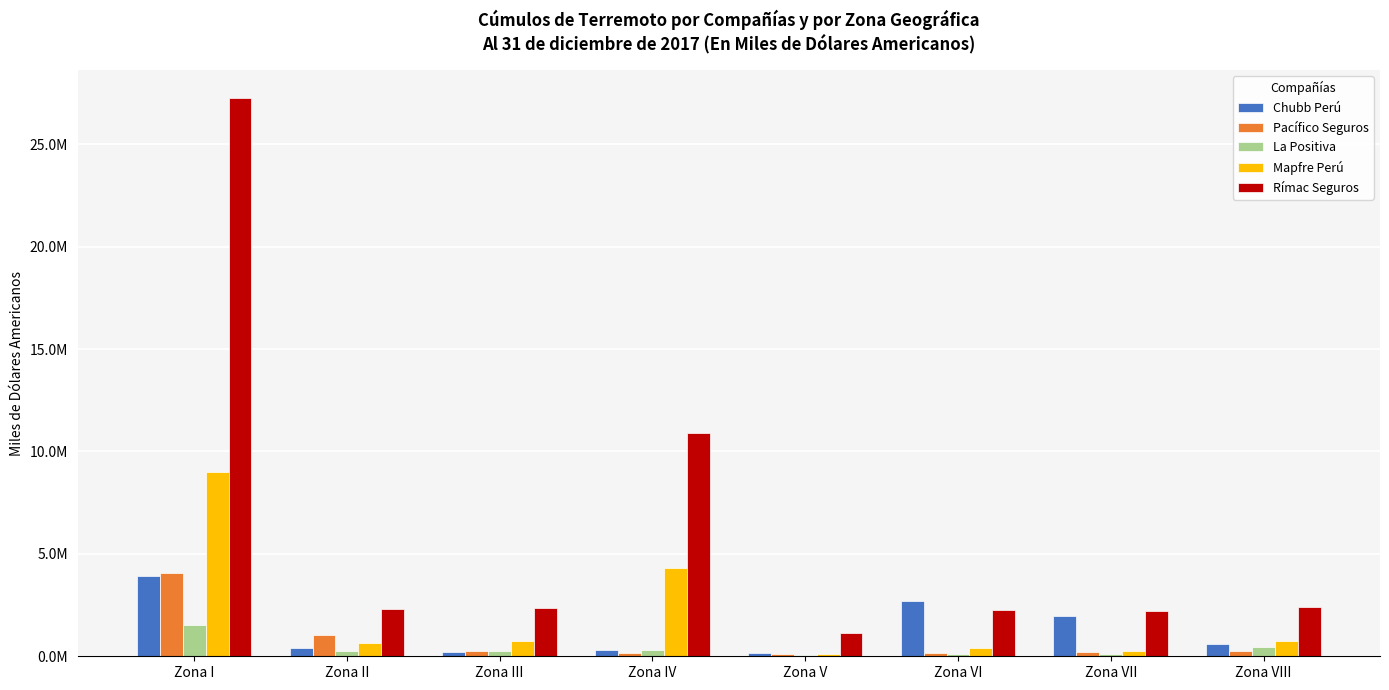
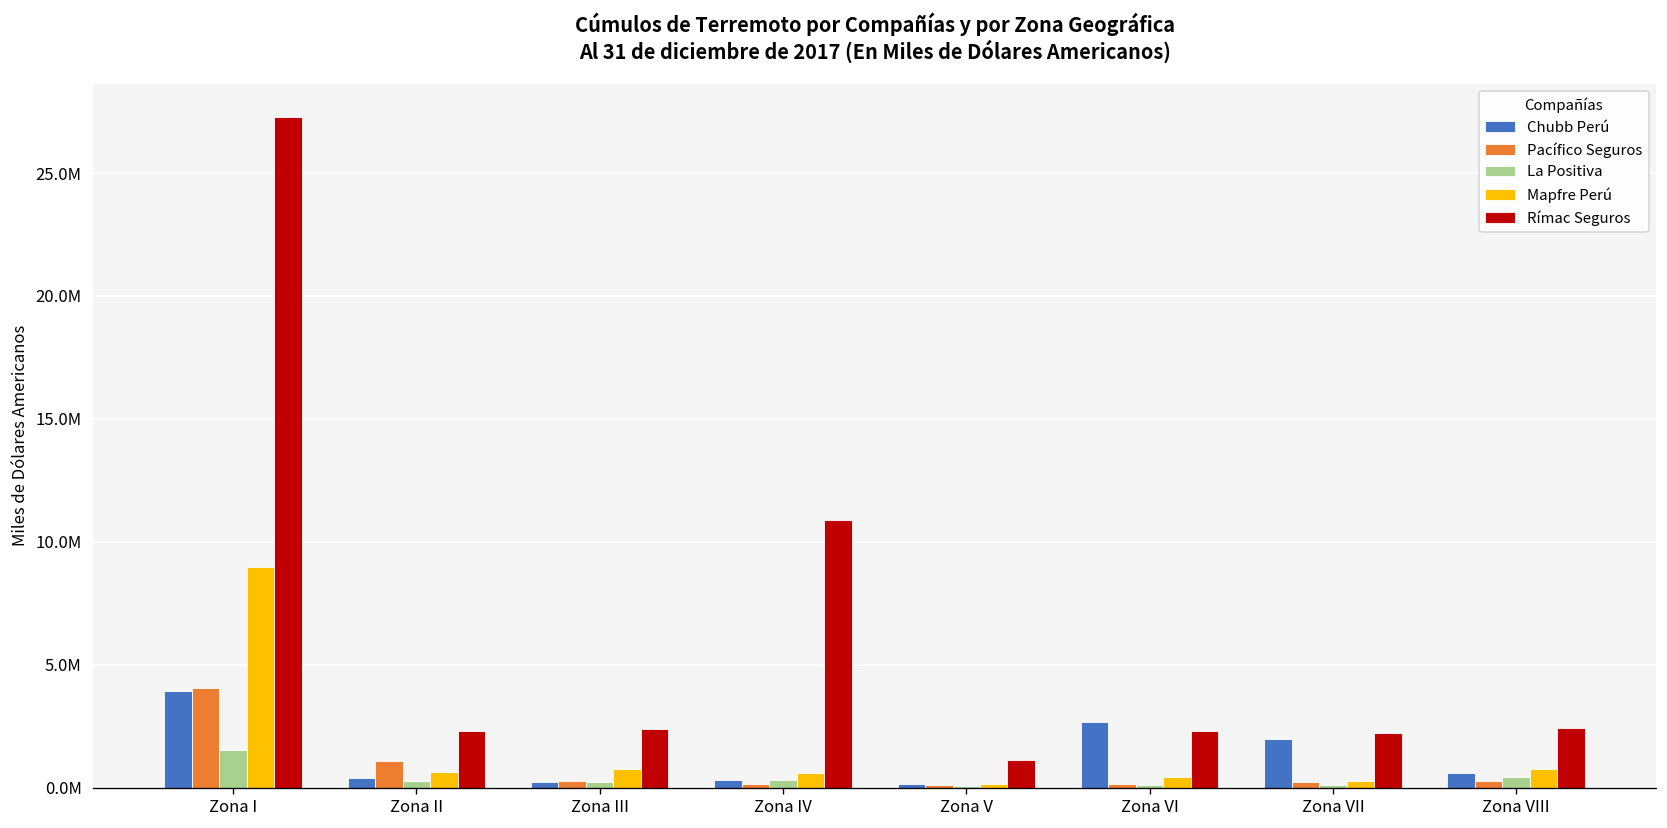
  {
    "Chubb Perú": {
      "Zona I": 3900000,
      "Zona II": 400000,
      "Zona III": 200000,
      "Zona IV": 300000,
      "Zona V": 100000,
      "Zona VI": 2700000,
      "Zona VII": 2000000,
      "Zona VIII": 600000
    },
    "Pacífico Seguros": {
      "Zona I": 4000000,
      "Zona II": 1100000,
      "Zona III": 300000,
      "Zona IV": 200000,
      "Zona VI": 200000,
      "Zona VII": 200000,
      "Zona VIII": 300000
    },
    "La Positiva": {
      "Zona I": 1500000,
      "Zona II": 300000,
      "Zona III": 200000,
      "Zona IV": 300000,
      "Zona VIII": 400000
    },
    "Mapfre Perú": {
      "Zona I": 9000000,
      "Zona II": 600000,
      "Zona III": 700000,
-     "Zona IV": 4300000,
+     "Zona IV": 600000,
      "Zona V": 100000,
      "Zona VI": 400000,
      "Zona VII": 300000,
      "Zona VIII": 800000
    },
    "Rímac Seguros": {
      "Zona I": 27300000,
      "Zona II": 2300000,
      "Zona III": 2400000,
      "Zona IV": 10900000,
      "Zona V": 1100000,
      "Zona VI": 2300000,
      "Zona VII": 2200000,
      "Zona VIII": 2400000
    }
  }
